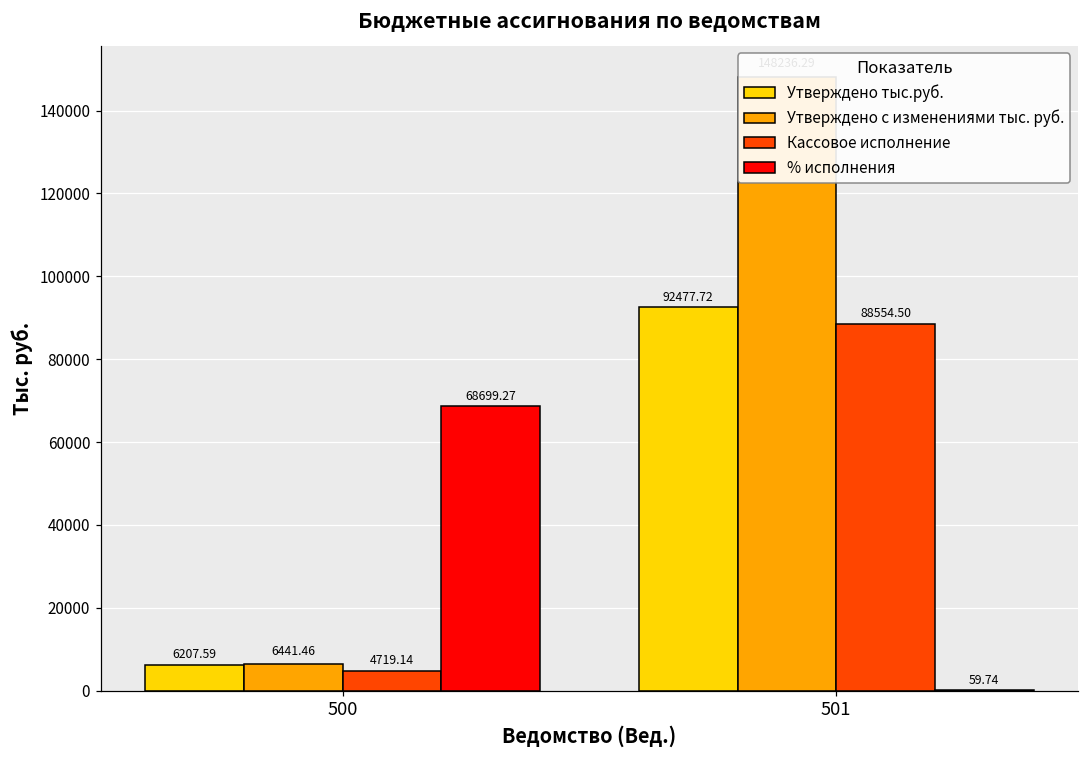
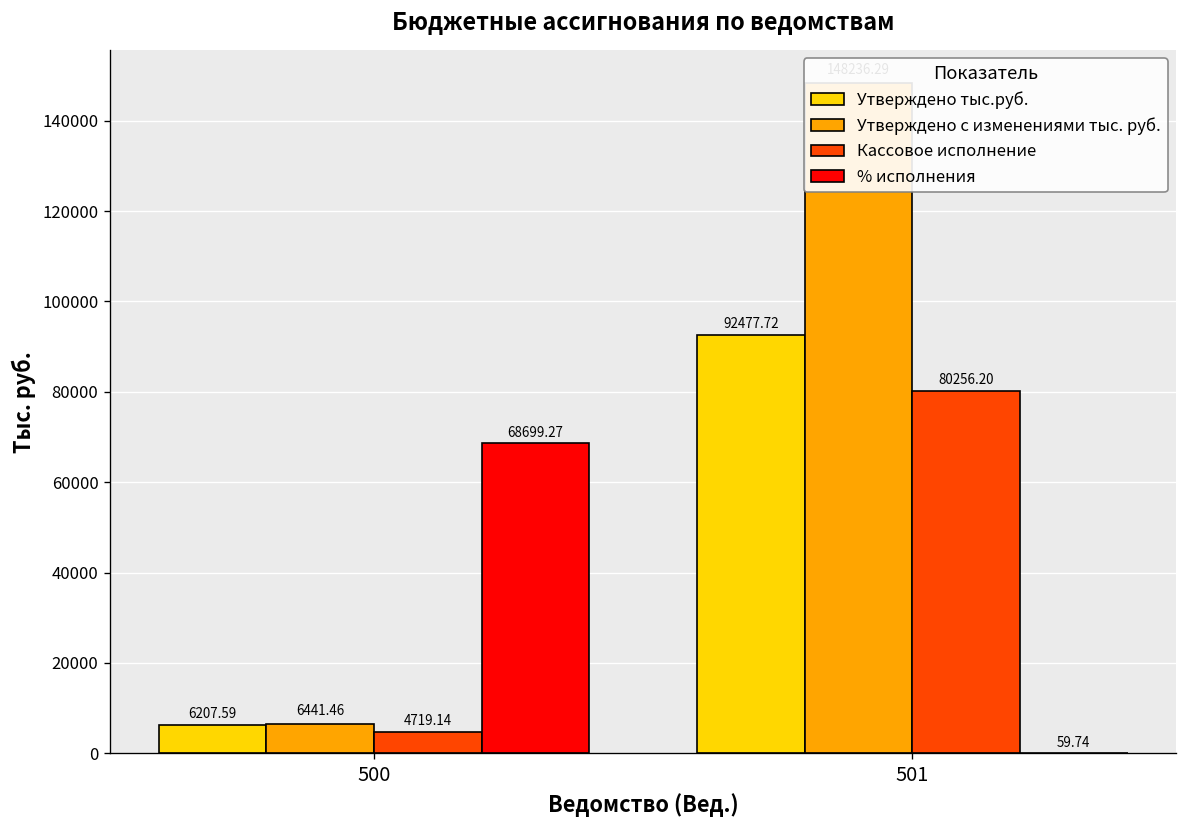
  {
    "Кассовое исполнение": {
      "500": 4719.14,
-     "501": 88554.50
+     "501": 80256.20
    },
    "% исполнения": {
      "500": 68699.27,
      "501": 59.74
    }
  }
